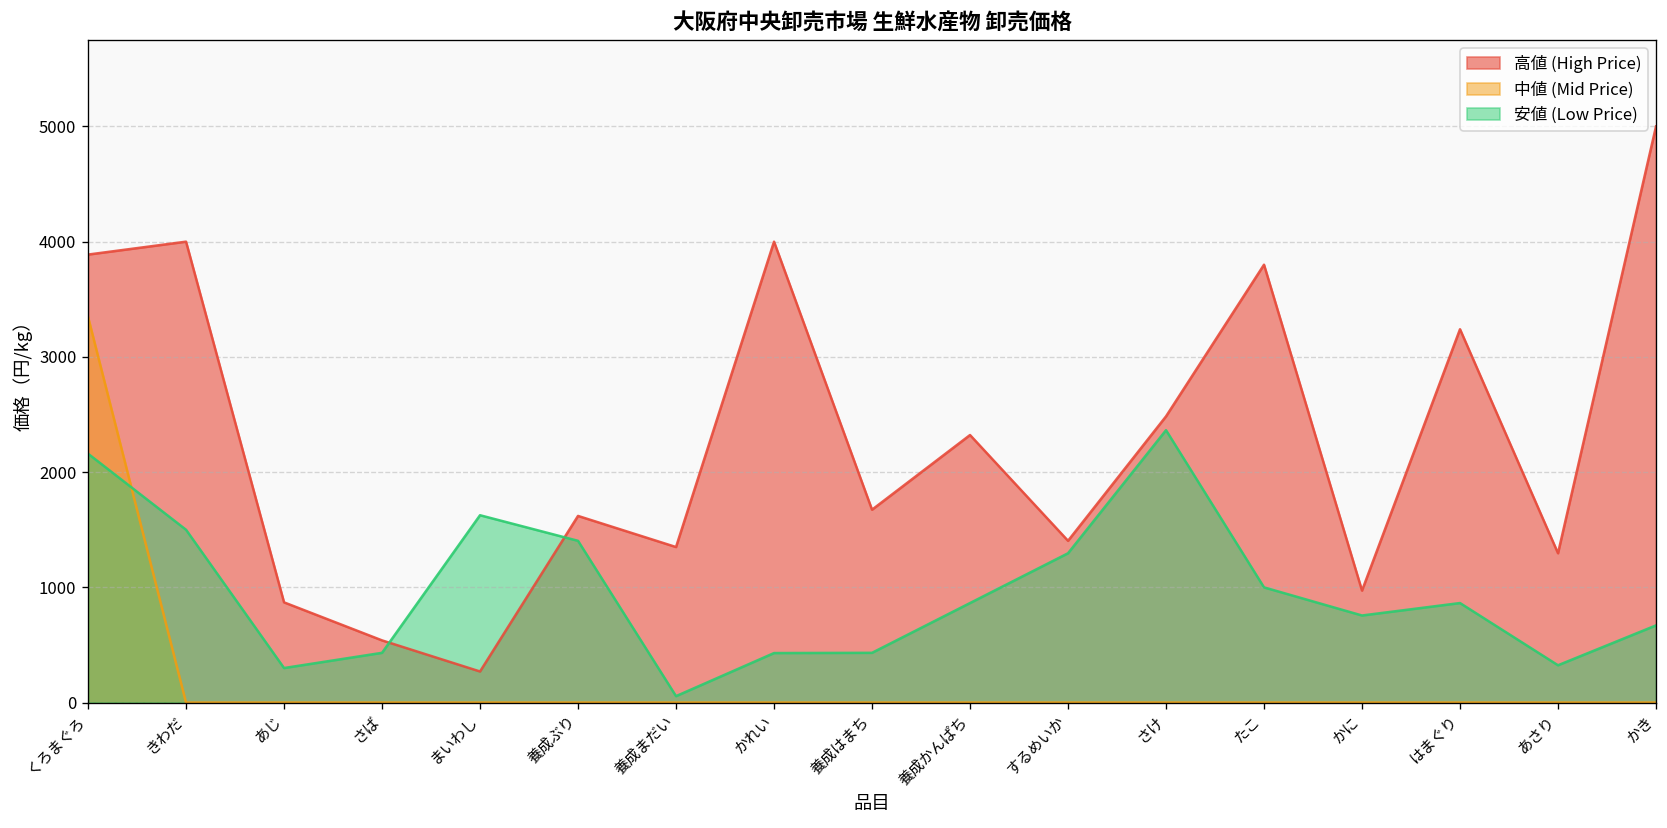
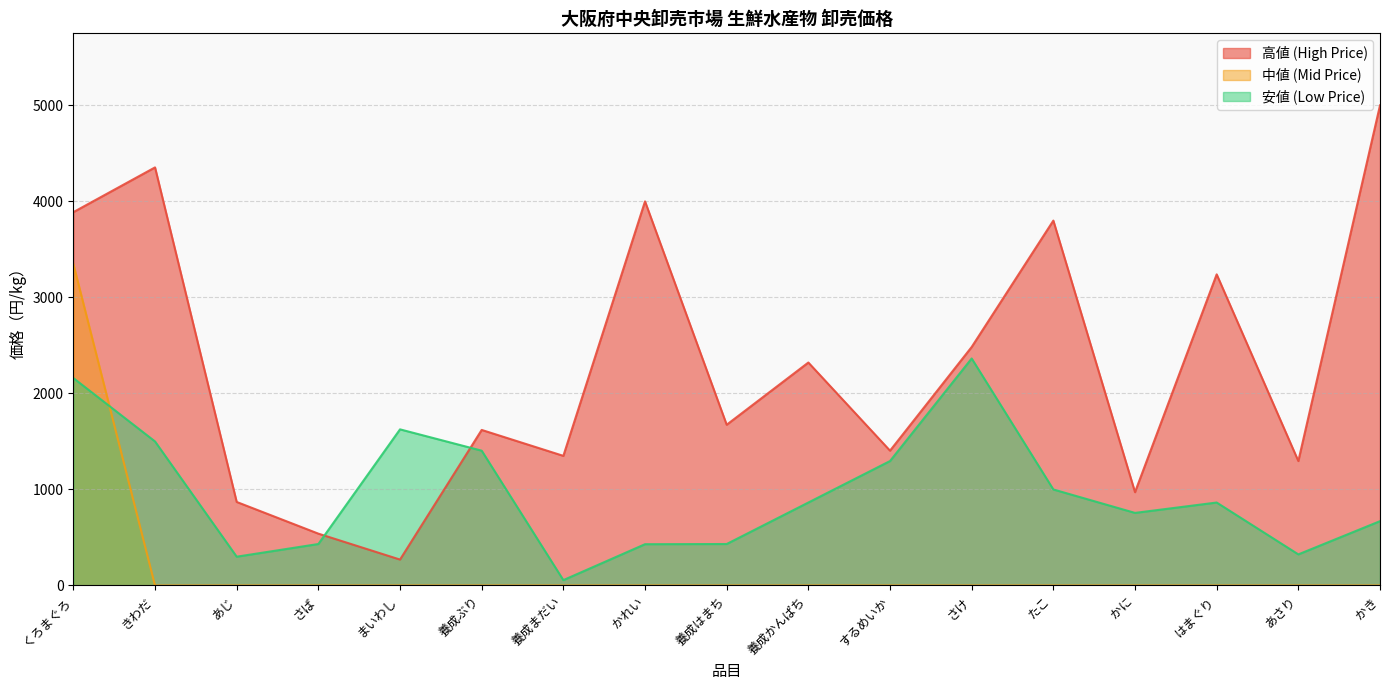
  {
    "高値 (High Price)": {
      "くろまぐろ": 3900,
-     "きわだ": 4000,
+     "きわだ": 4400,
      "あじ": 900,
      "さば": 500,
      "まいわし": 300,
      "養成ぶり": 1600,
      "養成まだい": 1400,
      "かれい": 4000,
      "養成はまち": 1700,
      "養成かんぱち": 2300,
      "するめいか": 1400,
      "さけ": 2500,
      "たこ": 3800,
      "かに": 1000,
      "はまぐり": 3200,
      "あさり": 1300,
      "かき": 5000
    },
    "中値 (Mid Price)": {
      "くろまぐろ": 3300,
      "きわだ": 0,
      "あじ": 0,
      "さば": 0,
      "まいわし": 0,
      "養成ぶり": 0,
      "養成まだい": 0,
      "かれい": 0,
      "養成はまち": 0,
      "養成かんぱち": 0,
      "するめいか": 0,
      "さけ": 0,
      "たこ": 0,
      "かに": 0,
      "はまぐり": 0,
      "あさり": 0,
      "かき": 0
    },
    "安値 (Low Price)": {
      "くろまぐろ": 2200,
      "きわだ": 1500,
      "あじ": 300,
      "さば": 400,
      "まいわし": 1600,
      "養成ぶり": 1400,
      "養成まだい": 100,
      "かれい": 400,
      "養成はまち": 400,
      "養成かんぱち": 900,
      "するめいか": 1300,
      "さけ": 2400,
      "たこ": 1000,
      "かに": 800,
      "はまぐり": 900,
      "あさり": 300,
      "かき": 700
    }
  }
